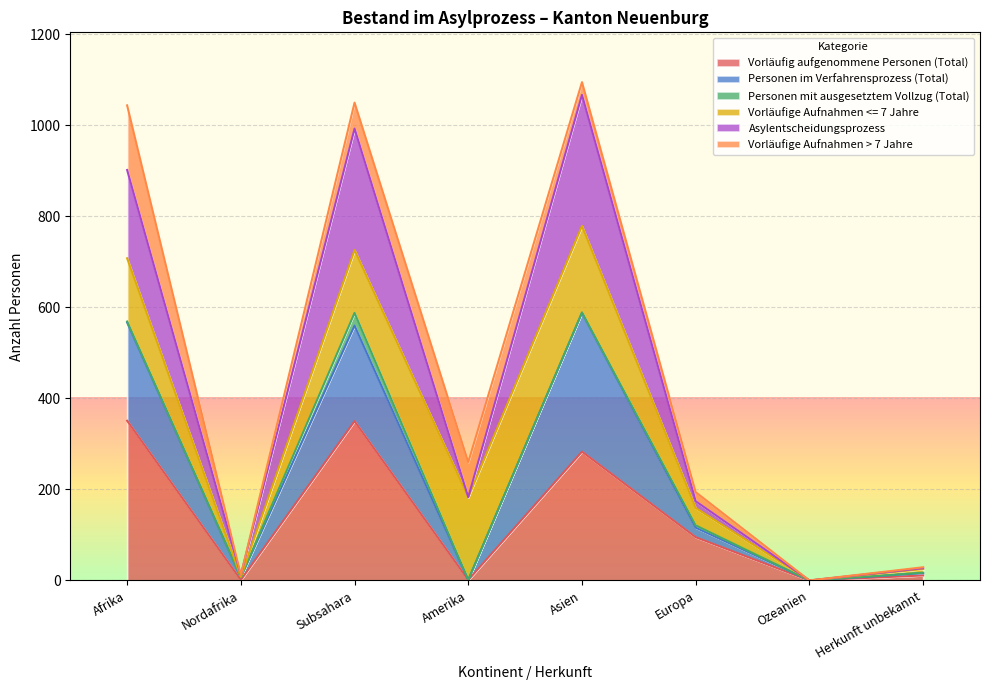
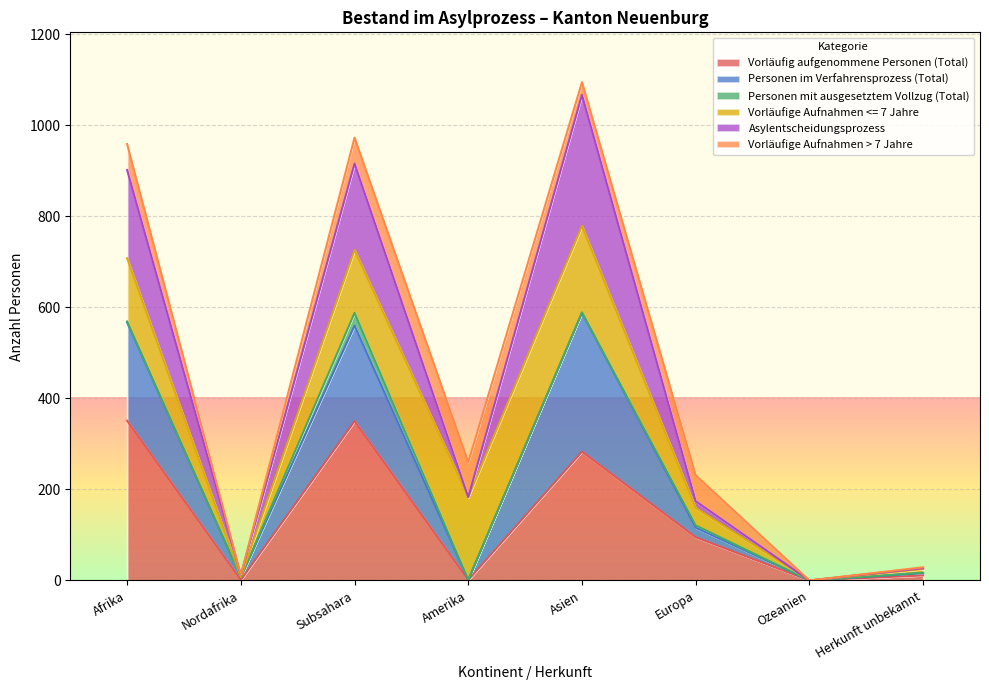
  {
    "Vorläufig aufgenommene Personen (Total)": {
      "Afrika": 350,
      "Nordafrika": 0,
      "Subsahara": 350,
      "Asien": 280,
      "Europa": 100
    },
    "Personen im Verfahrensprozess (Total)": {
      "Subsahara": 210
    },
    "Personen mit ausgesetztem Vollzug (Total)": {
      "Subsahara": 30
    },
    "Vorläufige Aufnahmen <= 7 Jahre": {
      "Afrika": 140,
      "Subsahara": 140,
      "Asien": 190,
      "Europa": 40
    },
    "Asylentscheidungsprozess": {
      "Afrika": 190,
-     "Subsahara": 270,
+     "Subsahara": 190,
      "Asien": 290,
      "Europa": 20
    },
    "Vorläufige Aufnahmen > 7 Jahre": {
-     "Afrika": 140,
+     "Afrika": 60,
      "Subsahara": 60,
      "Amerika": 80,
      "Asien": 30,
-     "Europa": 20
+     "Europa": 60
    }
  }
